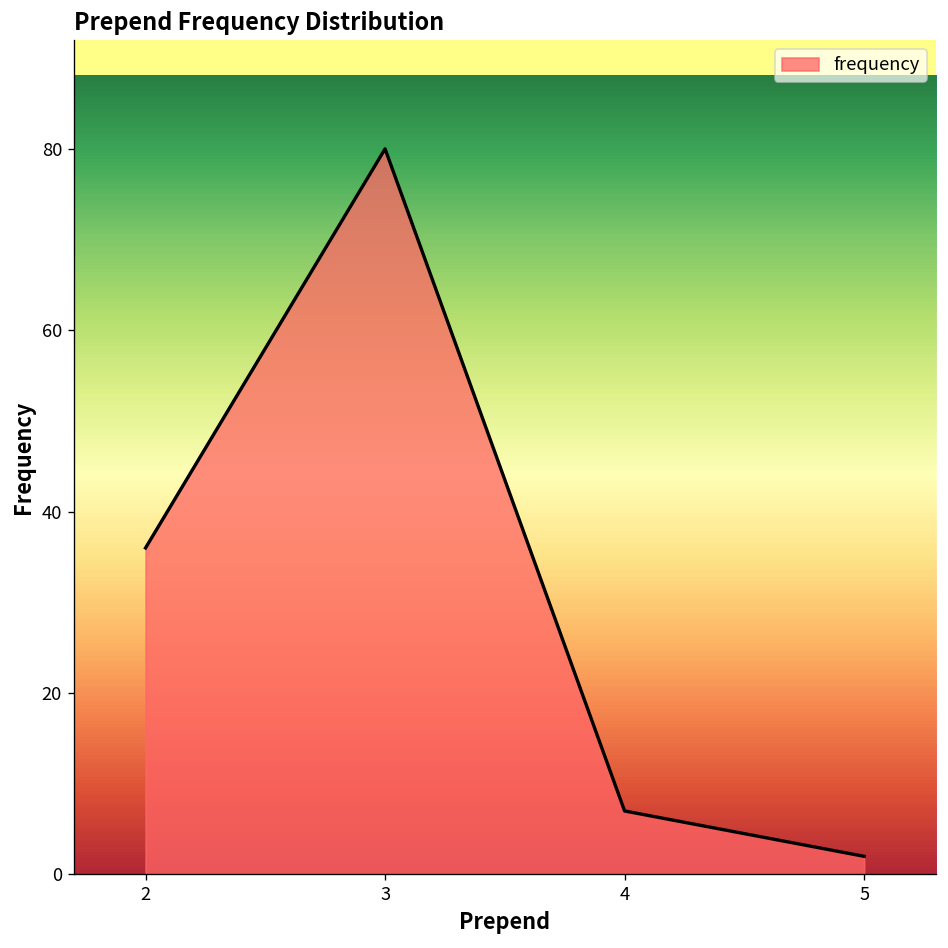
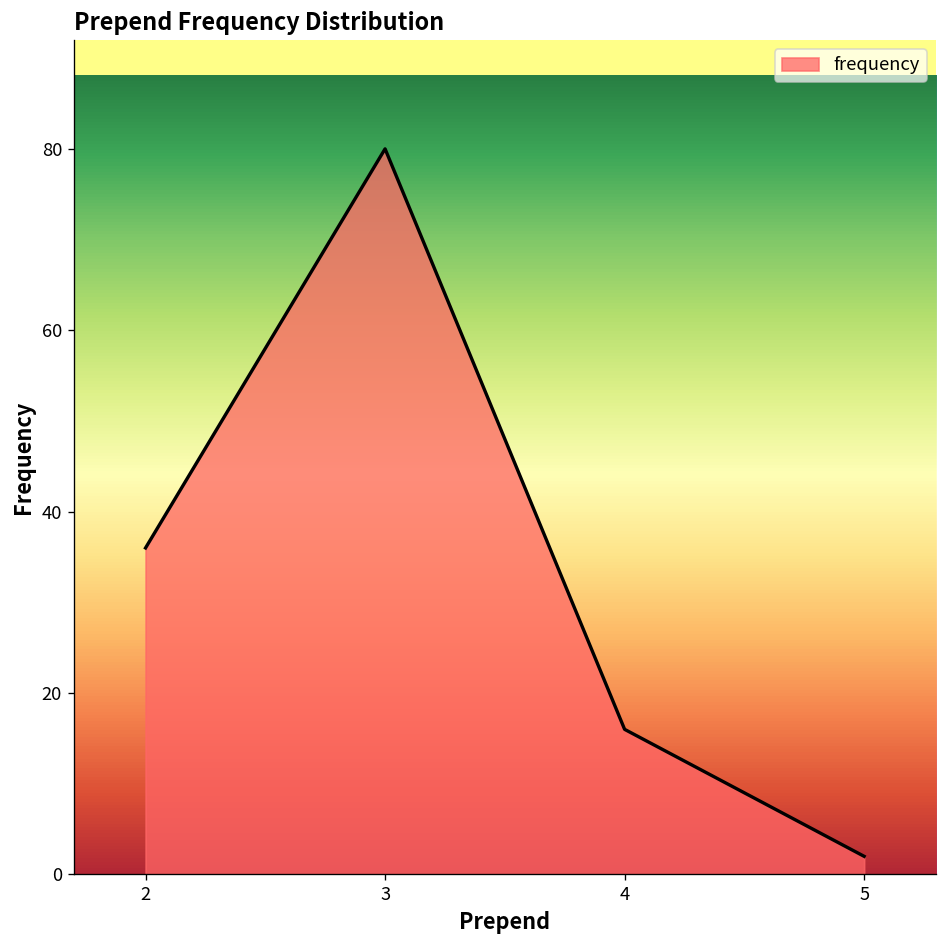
  {
    "2": 36,
    "3": 80,
-   "4": 7,
+   "4": 16,
    "5": 2
  }
